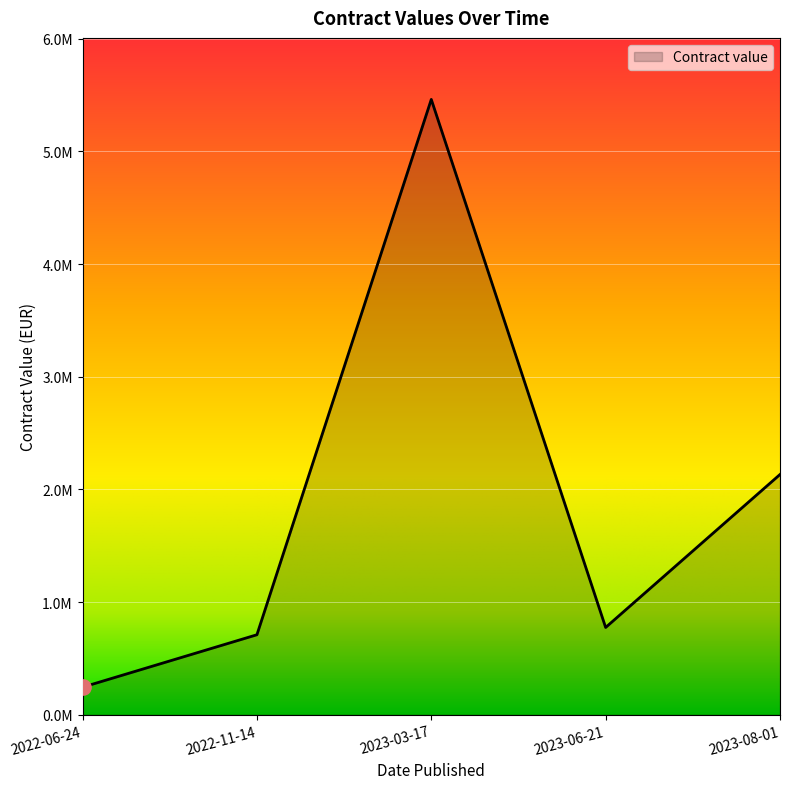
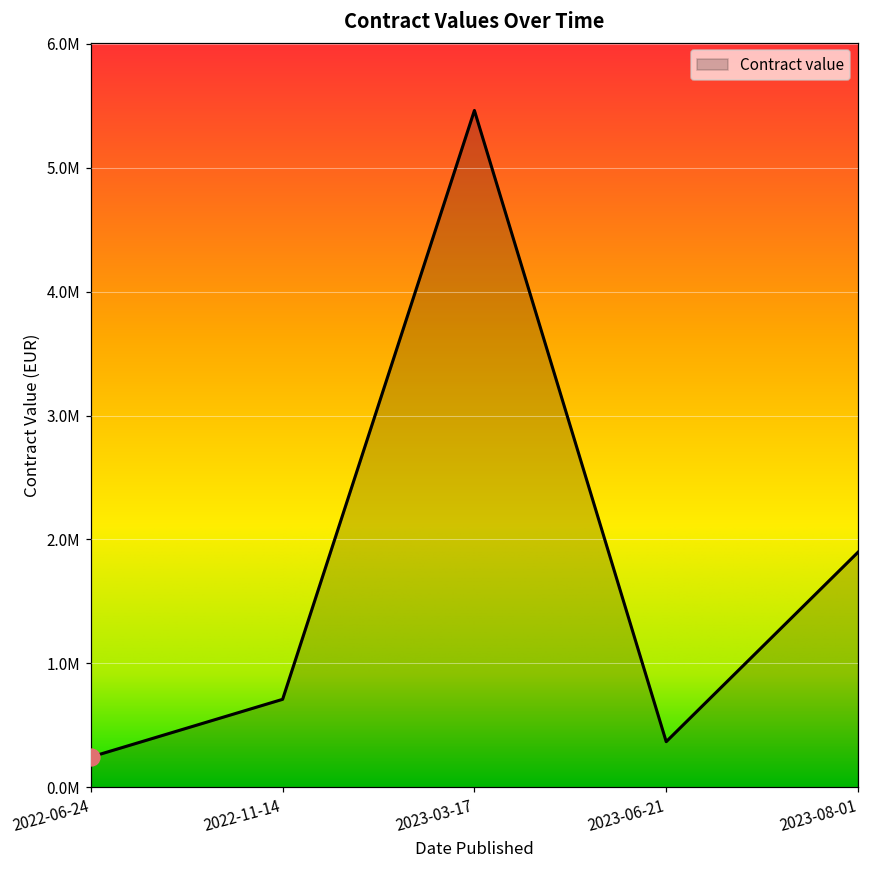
  {
    "Contract value": {
      "2022-11-14": 710000,
      "2023-03-17": 5460000,
-     "2023-06-21": 770000,
-     "2023-08-01": 2130000
+     "2023-06-21": 370000,
+     "2023-08-01": 1900000
    }
  }
